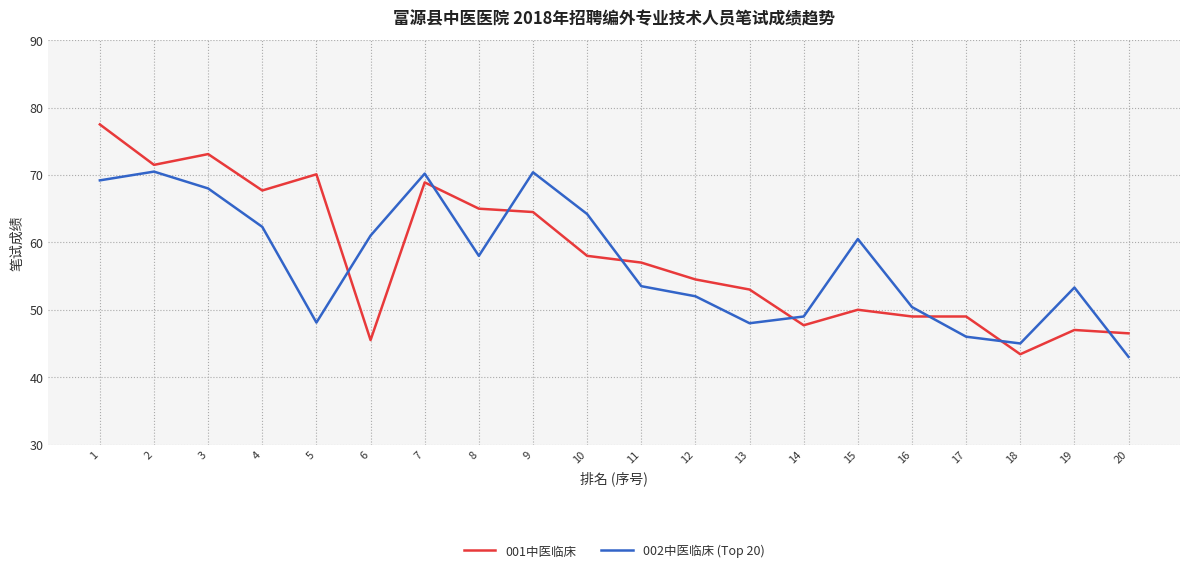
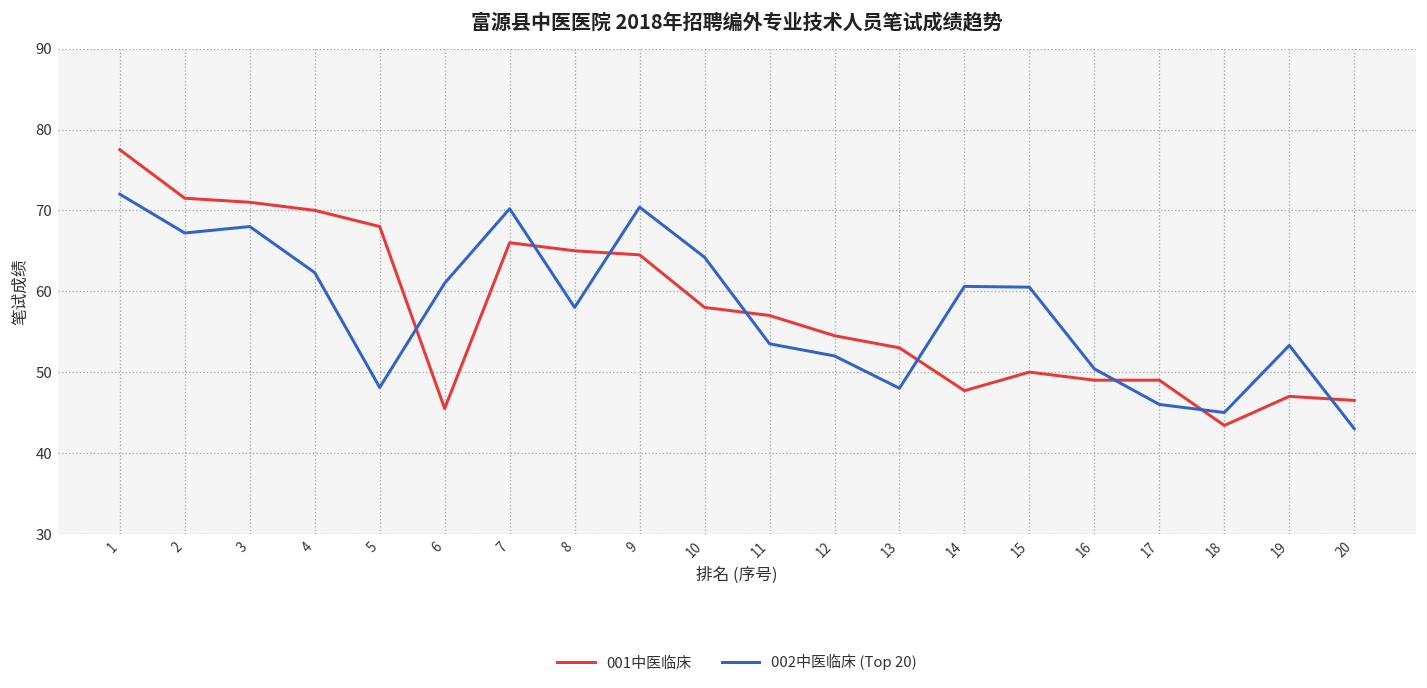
  {
    "001中医临床": {
      "1": 78,
      "2": 72,
-     "3": 73,
-     "4": 68,
-     "5": 70,
+     "3": 71,
+     "4": 70,
+     "5": 68,
      "6": 46,
-     "7": 69,
+     "7": 66,
      "8": 65,
      "9": 65,
      "10": 58,
      "11": 57,
      "12": 55,
      "13": 53,
      "14": 48,
      "15": 50,
      "16": 49,
      "17": 49,
      "18": 43,
      "19": 47,
      "20": 47
    },
    "002中医临床 (Top 20)": {
-     "1": 69,
-     "2": 71,
+     "1": 72,
+     "2": 67,
      "3": 68,
      "4": 62,
      "5": 48,
      "6": 61,
      "7": 70,
      "8": 58,
      "9": 70,
      "10": 64,
      "11": 54,
      "12": 52,
      "13": 48,
-     "14": 49,
+     "14": 61,
      "15": 61,
      "16": 50,
      "17": 46,
      "18": 45,
      "19": 53,
      "20": 43
    }
  }
